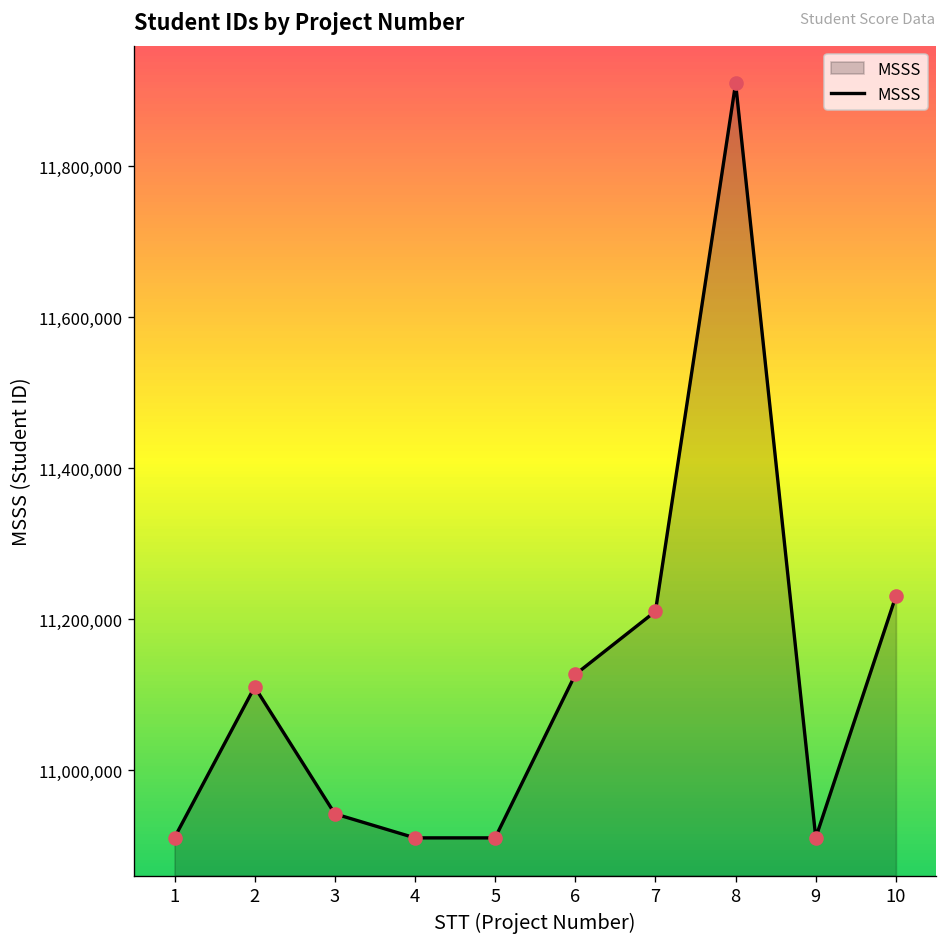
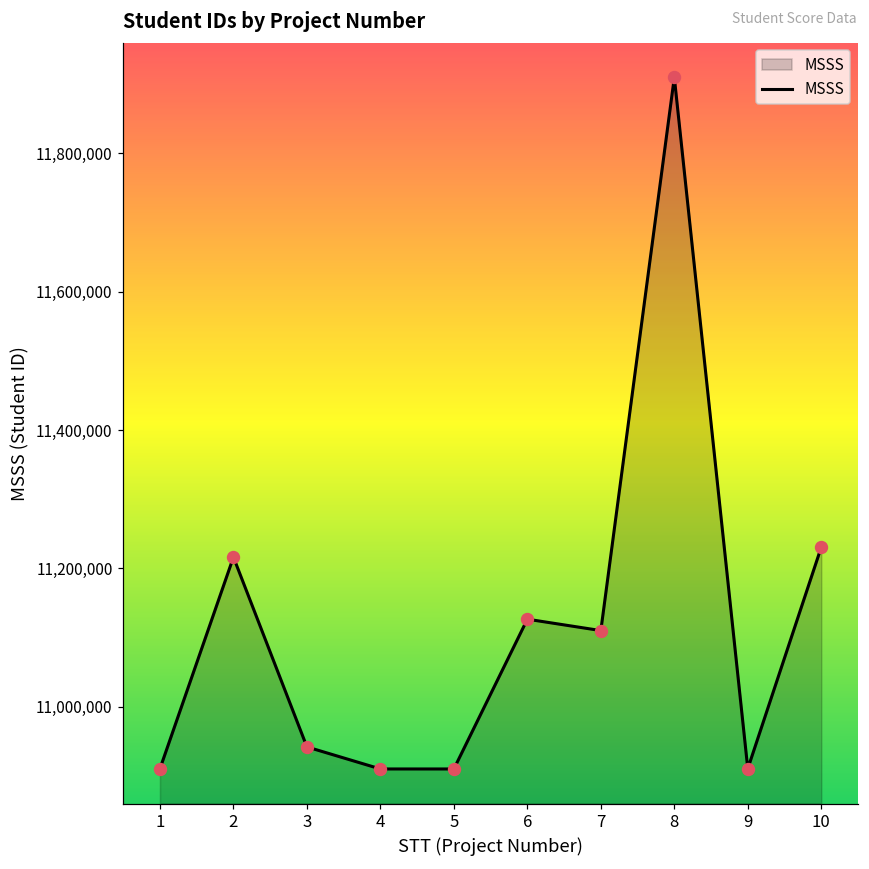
  {
    "1": "10,910,000",
-   "2": "11,110,000",
+   "2": "11,220,000",
    "3": "10,940,000",
    "4": "10,910,000",
    "5": "10,910,000",
    "6": "11,130,000",
-   "7": "11,210,000",
+   "7": "11,110,000",
    "8": "11,910,000",
    "9": "10,910,000",
    "10": "11,230,000"
  }
